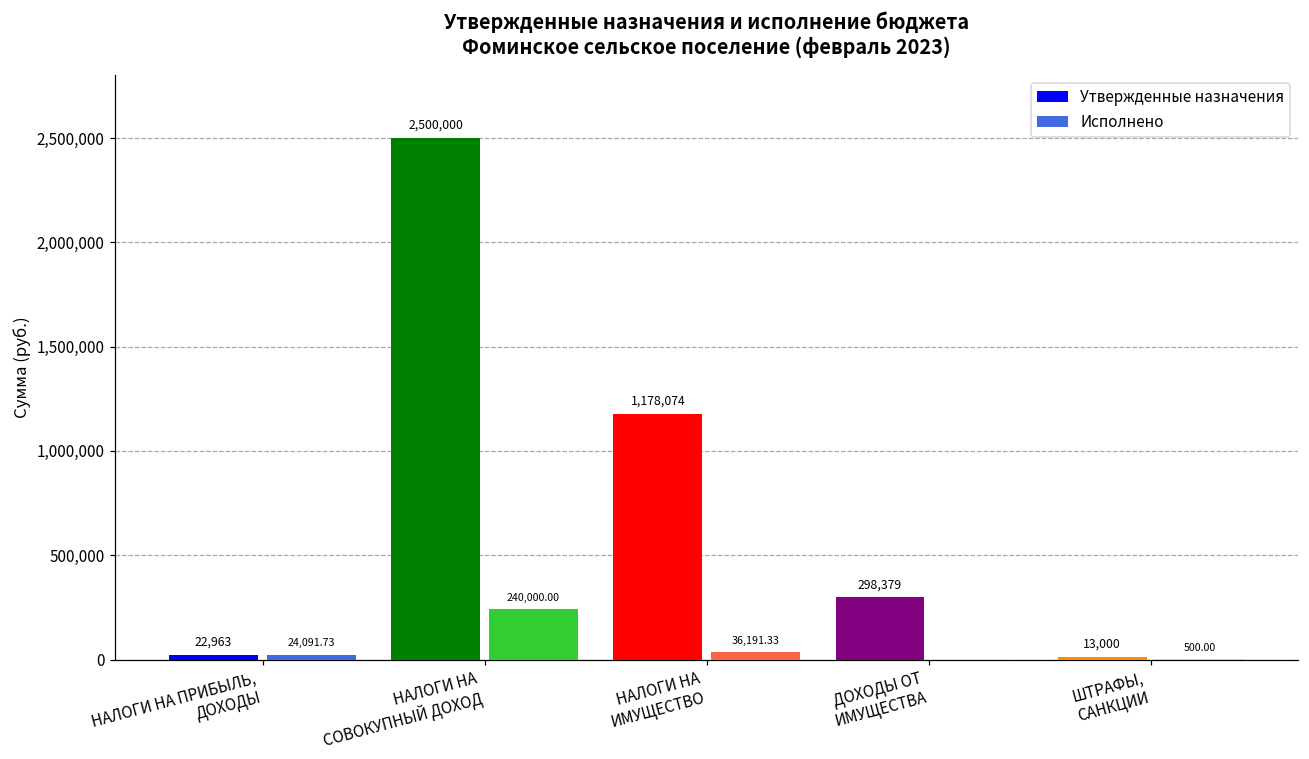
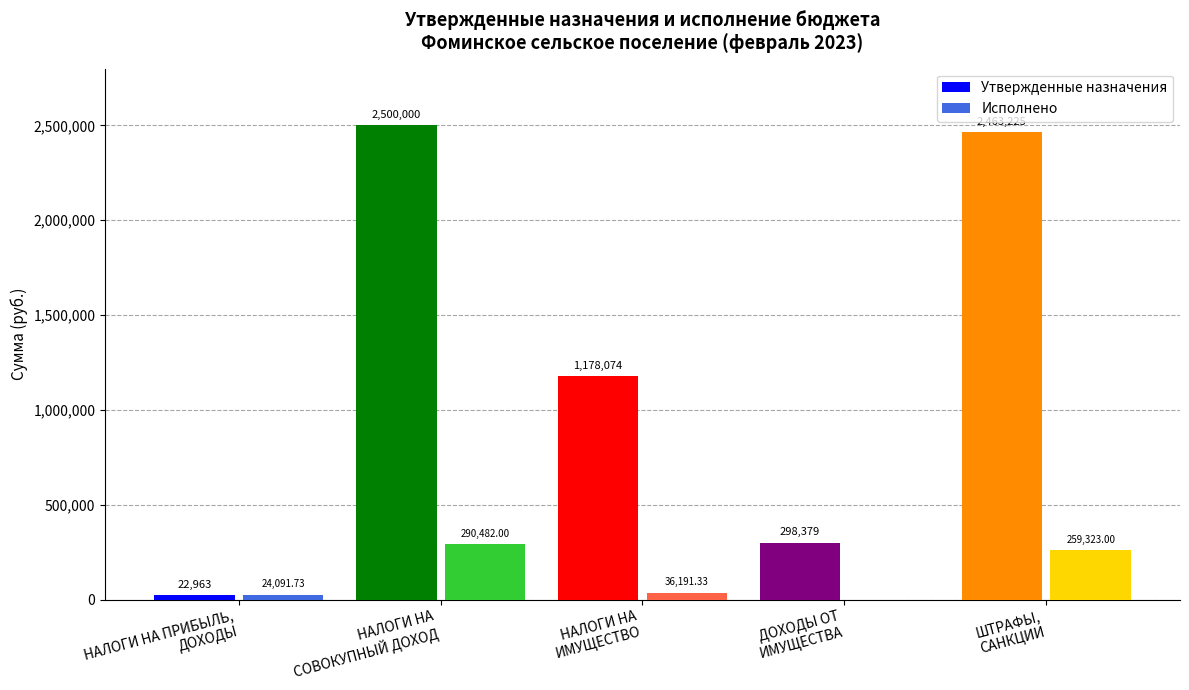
  {
    "Утвержденные назначения": {
-     "ШТРАФЫ, САНКЦИИ": "10,000"
+     "ШТРАФЫ, САНКЦИИ": "2,460,000"
    },
    "Исполнено": {
      "НАЛОГИ НА ПРИБЫЛЬ, ДОХОДЫ": "24,091.73",
-     "НАЛОГИ НА СОВОКУПНЫЙ ДОХОД": "240,000.00",
+     "НАЛОГИ НА СОВОКУПНЫЙ ДОХОД": "290,482.00",
      "НАЛОГИ НА ИМУЩЕСТВО": "36,191.33",
-     "ШТРАФЫ, САНКЦИИ": "500.00"
+     "ШТРАФЫ, САНКЦИИ": "259,323.00"
    }
  }
